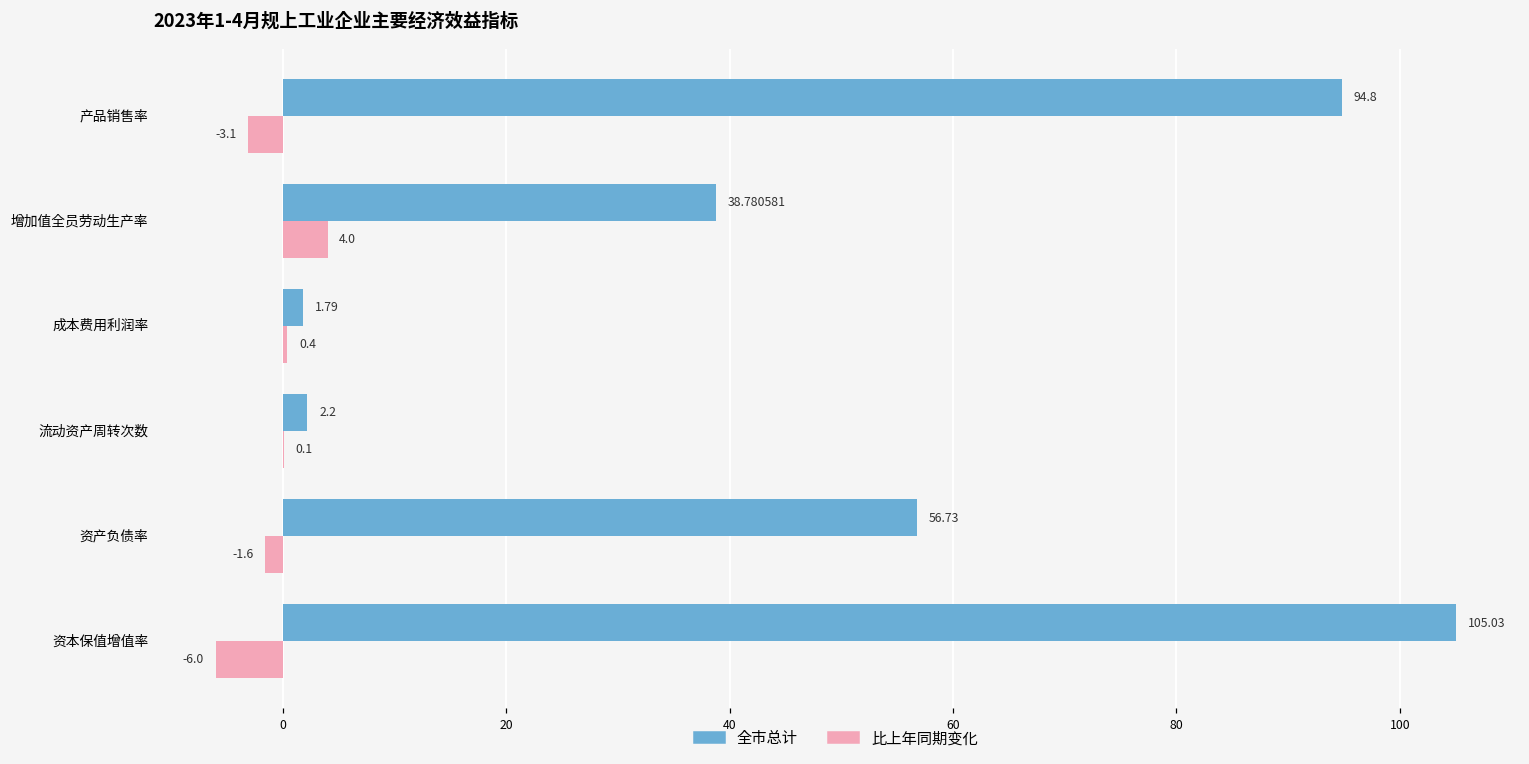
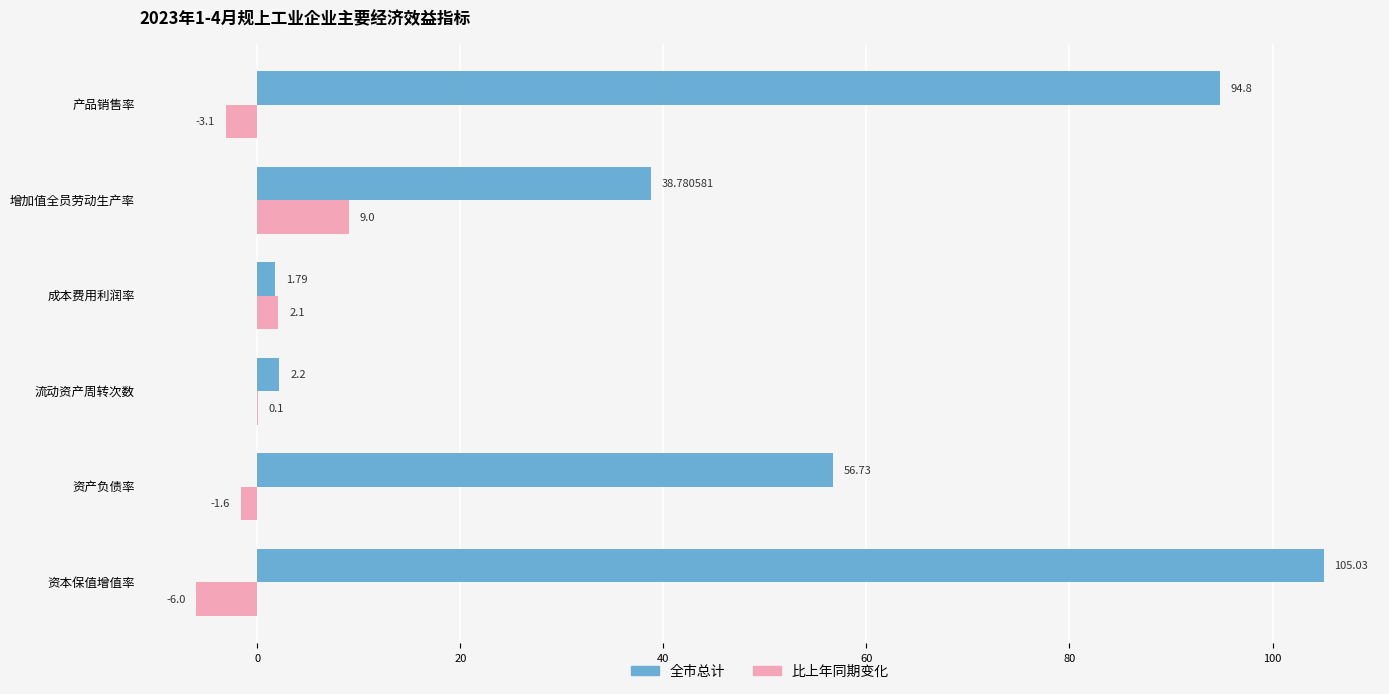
  {
    "全市总计": {
      "产品销售率": 94.8,
      "增加值全员劳动生产率": 38.780581,
      "成本费用利润率": 1.79,
      "流动资产周转次数": 2.2,
      "资产负债率": 56.73,
      "资本保值增值率": 105.03
    },
    "比上年同期变化": {
      "产品销售率": -3.1,
-     "增加值全员劳动生产率": 4.0,
-     "成本费用利润率": 0.4,
+     "增加值全员劳动生产率": 9.0,
+     "成本费用利润率": 2.1,
      "流动资产周转次数": 0.1,
      "资产负债率": -1.6,
      "资本保值增值率": -6.0
    }
  }
